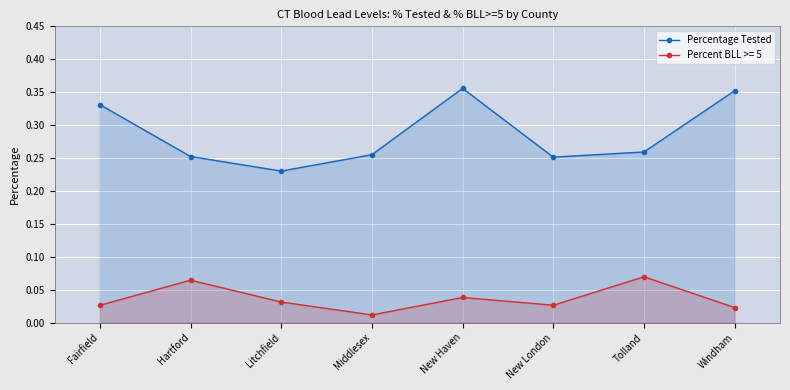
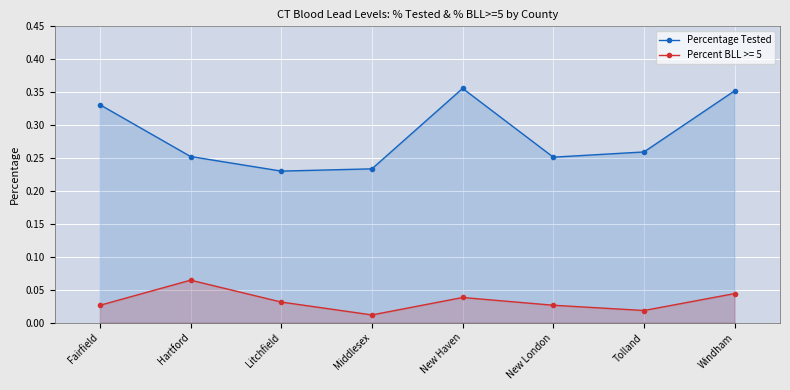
  {
    "Percentage Tested": {
      "Fairfield": 0.33,
      "Hartford": 0.25,
      "Litchfield": 0.23,
-     "Middlesex": 0.26,
+     "Middlesex": 0.23,
      "New Haven": 0.36,
      "New London": 0.25,
      "Tolland": 0.26,
      "Windham": 0.35
    },
    "Percent BLL >= 5": {
      "Fairfield": 0.03,
      "Hartford": 0.06,
      "Litchfield": 0.03,
      "Middlesex": 0.01,
      "New Haven": 0.04,
      "New London": 0.03,
-     "Tolland": 0.07,
-     "Windham": 0.02
+     "Tolland": 0.02,
+     "Windham": 0.04
    }
  }
